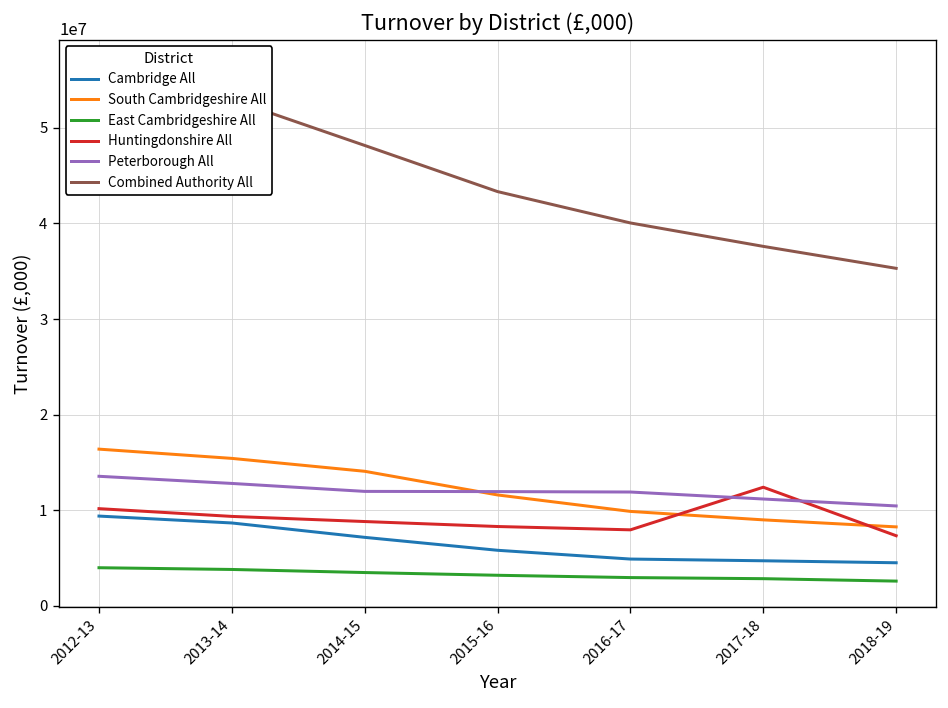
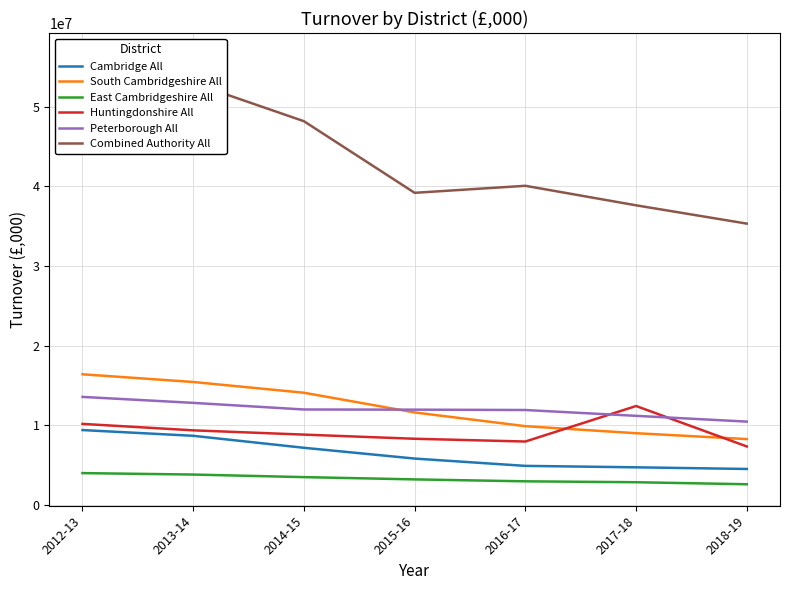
  {
    "Cambridge All": {
      "2012-13": 9000000,
      "2013-14": 9000000,
      "2014-15": 7000000,
      "2015-16": 6000000,
      "2016-17": 5000000,
      "2017-18": 5000000,
      "2018-19": 5000000
    },
    "South Cambridgeshire All": {
      "2012-13": 16000000,
      "2013-14": 15000000,
      "2014-15": 14000000,
      "2015-16": 12000000,
      "2016-17": 10000000,
      "2017-18": 9000000,
      "2018-19": 8000000
    },
    "East Cambridgeshire All": {
      "2012-13": 4000000,
      "2013-14": 4000000,
      "2014-15": 3000000,
      "2015-16": 3000000,
      "2016-17": 3000000,
      "2017-18": 3000000,
      "2018-19": 3000000
    },
    "Huntingdonshire All": {
      "2012-13": 10000000,
      "2013-14": 9000000,
      "2014-15": 9000000,
      "2015-16": 8000000,
      "2016-17": 8000000,
      "2017-18": 12000000,
      "2018-19": 7000000
    },
    "Peterborough All": {
      "2012-13": 14000000,
      "2013-14": 13000000,
      "2014-15": 12000000,
      "2015-16": 12000000,
      "2016-17": 12000000,
      "2017-18": 11000000,
      "2018-19": 10000000
    },
    "Combined Authority All": {
      "2014-15": 48000000,
-     "2015-16": 43000000,
+     "2015-16": 39000000,
      "2016-17": 40000000,
      "2017-18": 38000000,
      "2018-19": 35000000
    }
  }
